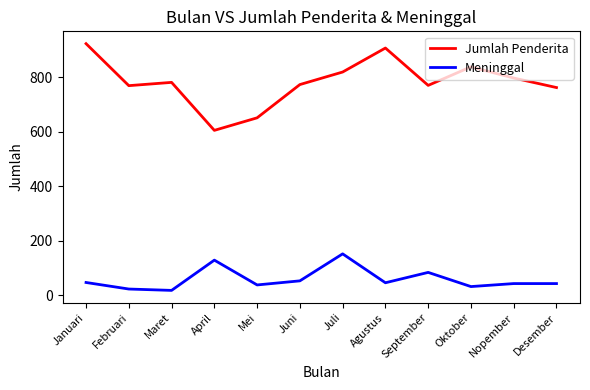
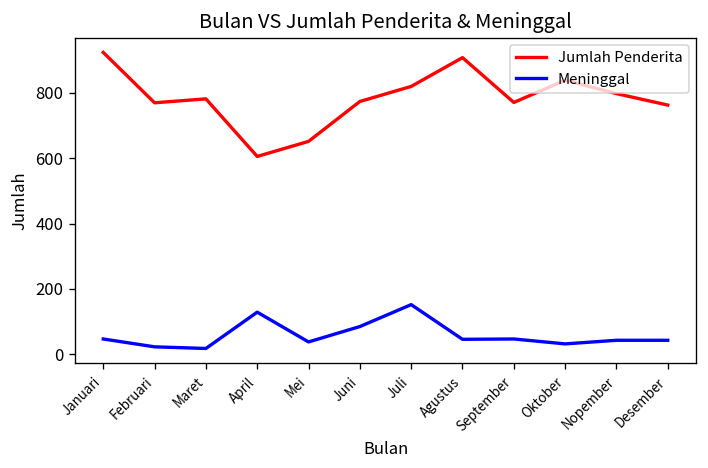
  {
    "Jumlah Penderita": {
      "Januari": 920,
      "Februari": 770,
      "Maret": 780,
      "April": 610,
      "Mei": 650,
      "Juni": 770,
      "Juli": 820,
      "Agustus": 910,
      "September": 770,
      "Desember": 760
    },
    "Meninggal": {
      "Januari": 50,
      "Februari": 20,
      "Maret": 20,
      "April": 130,
      "Mei": 40,
-     "Juni": 50,
+     "Juni": 90,
      "Juli": 150,
      "Agustus": 50,
-     "September": 80,
+     "September": 50,
      "Oktober": 30,
      "Nopember": 40,
      "Desember": 40
    }
  }
